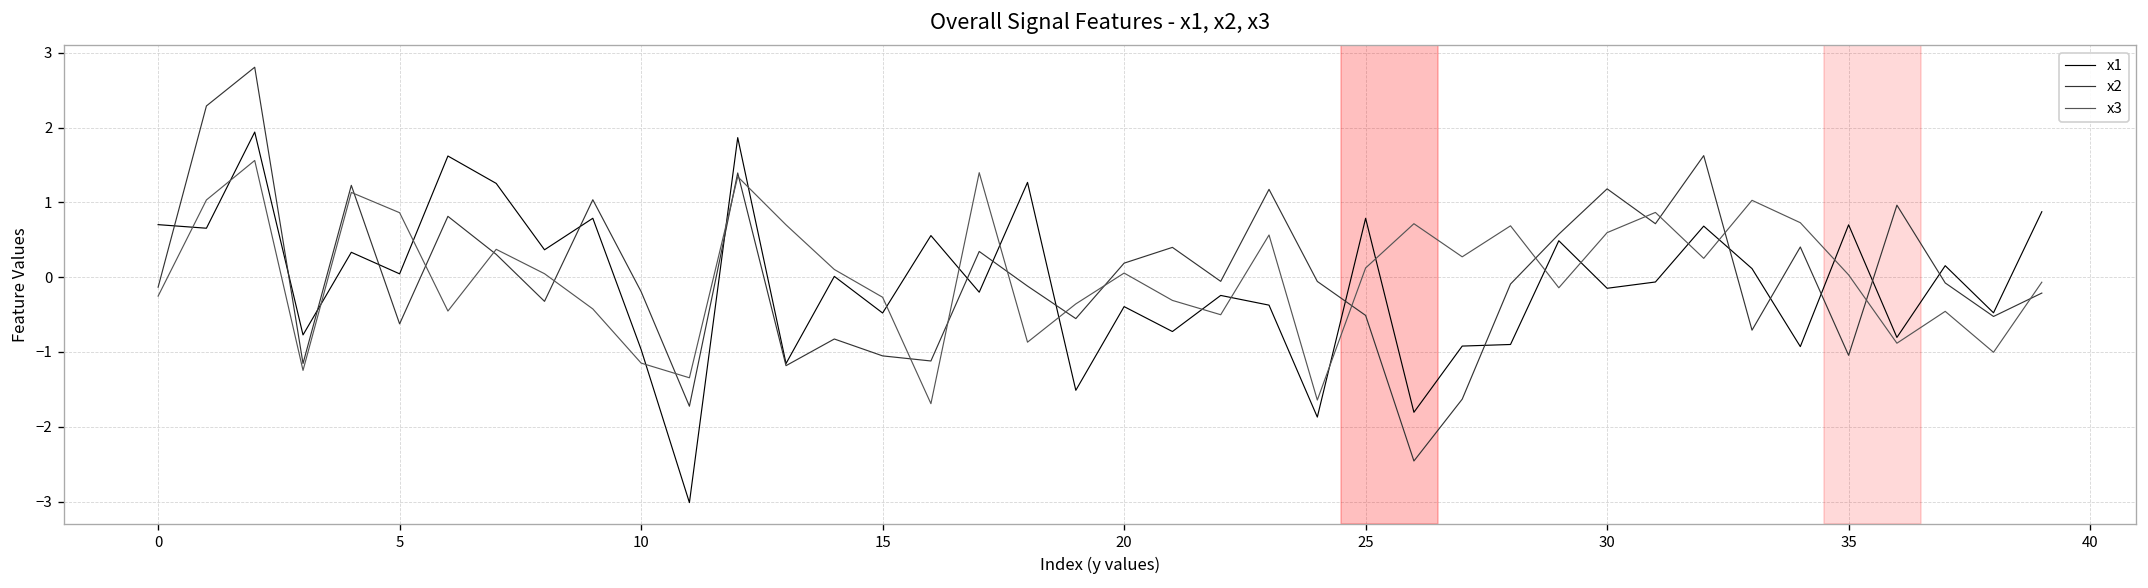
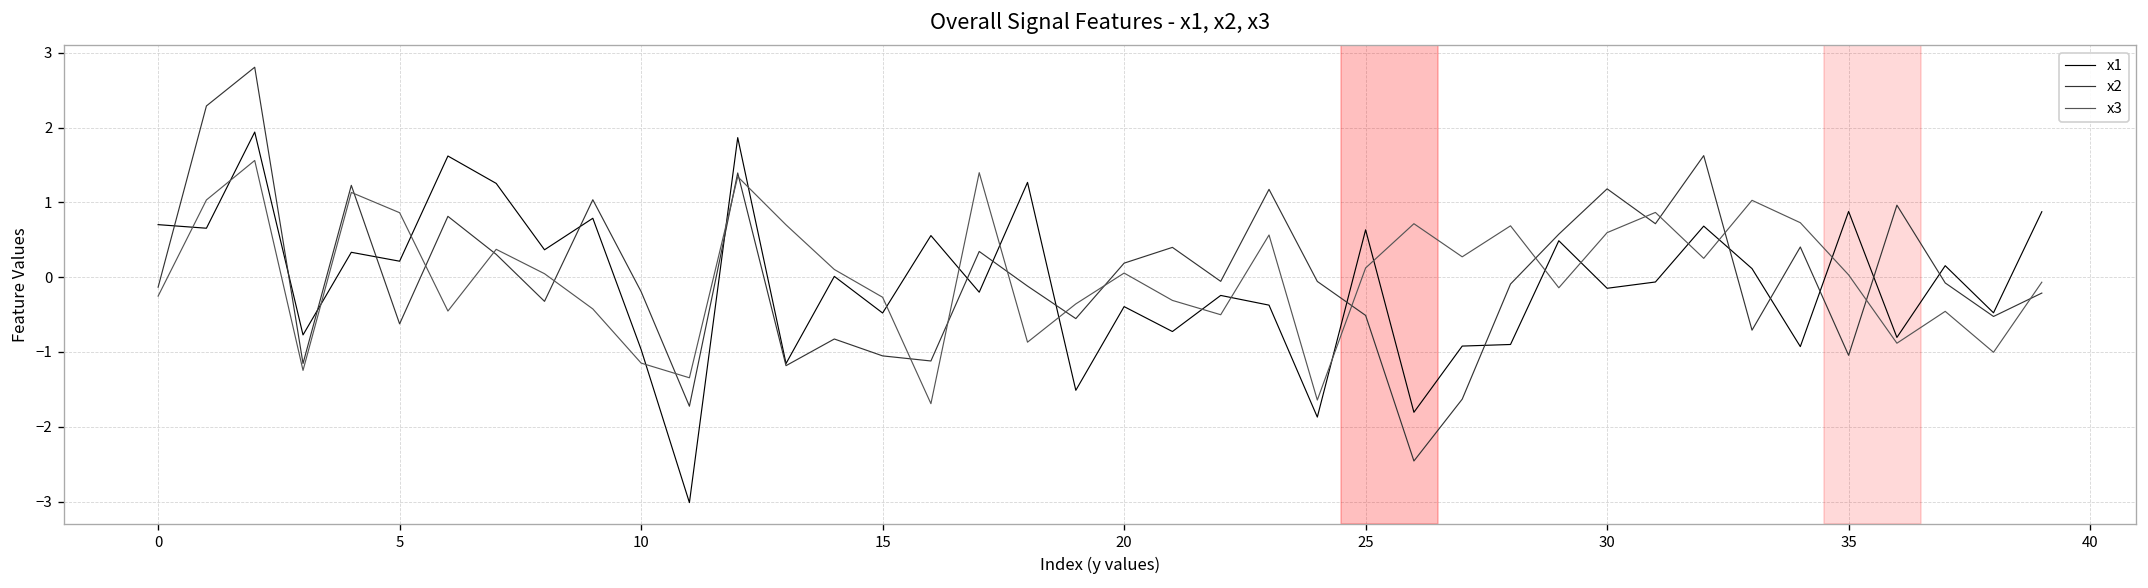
  {
    "x1": {
      "0": 0.7,
-     "5": 0.0,
+     "5": 0.2,
      "10": -1.0,
      "15": -0.5,
      "20": -0.4,
-     "25": 0.8,
+     "25": 0.6,
      "30": -0.1,
-     "35": 0.7
+     "35": 0.9
    }
  }
